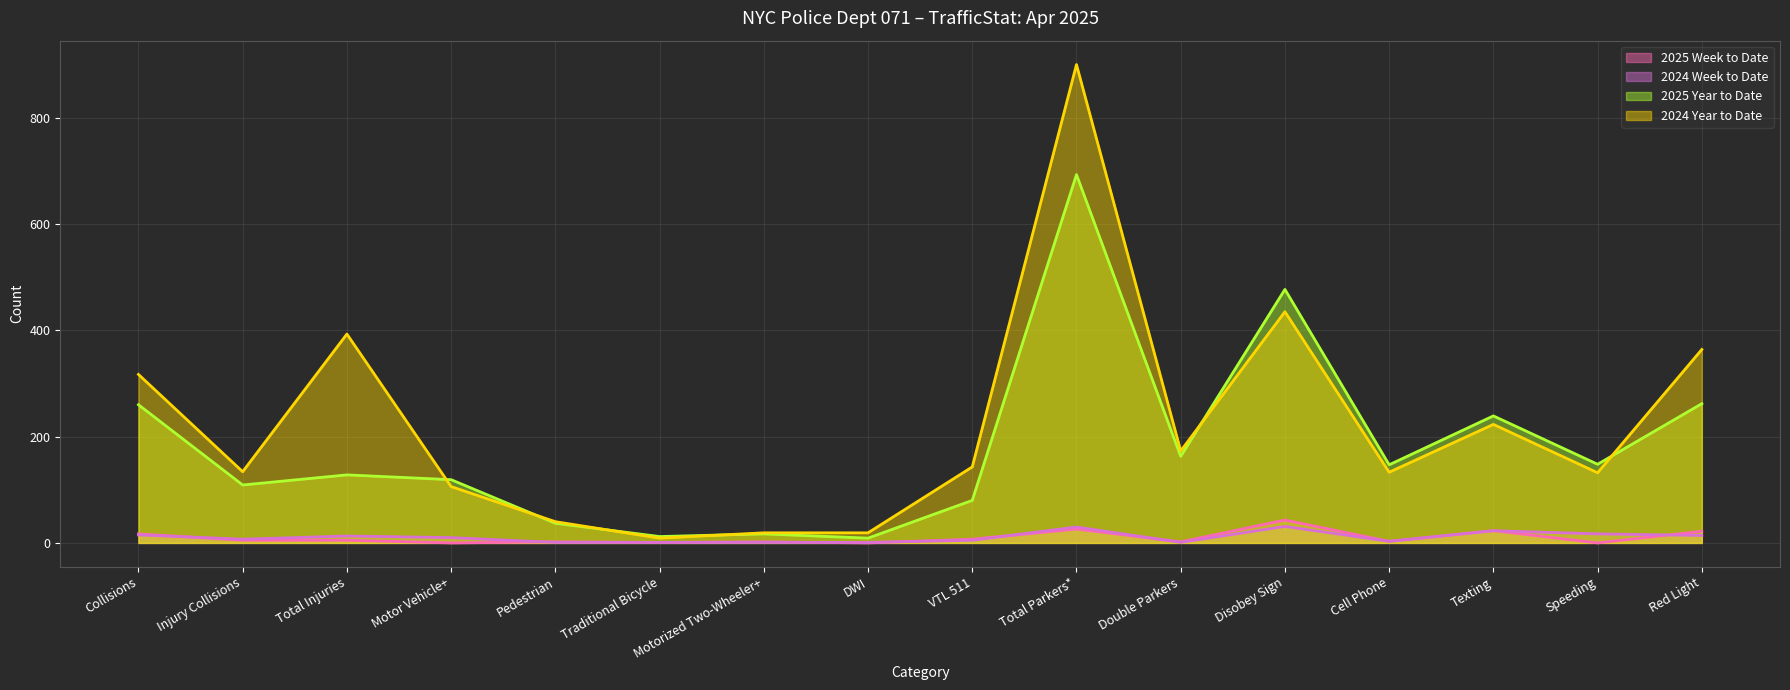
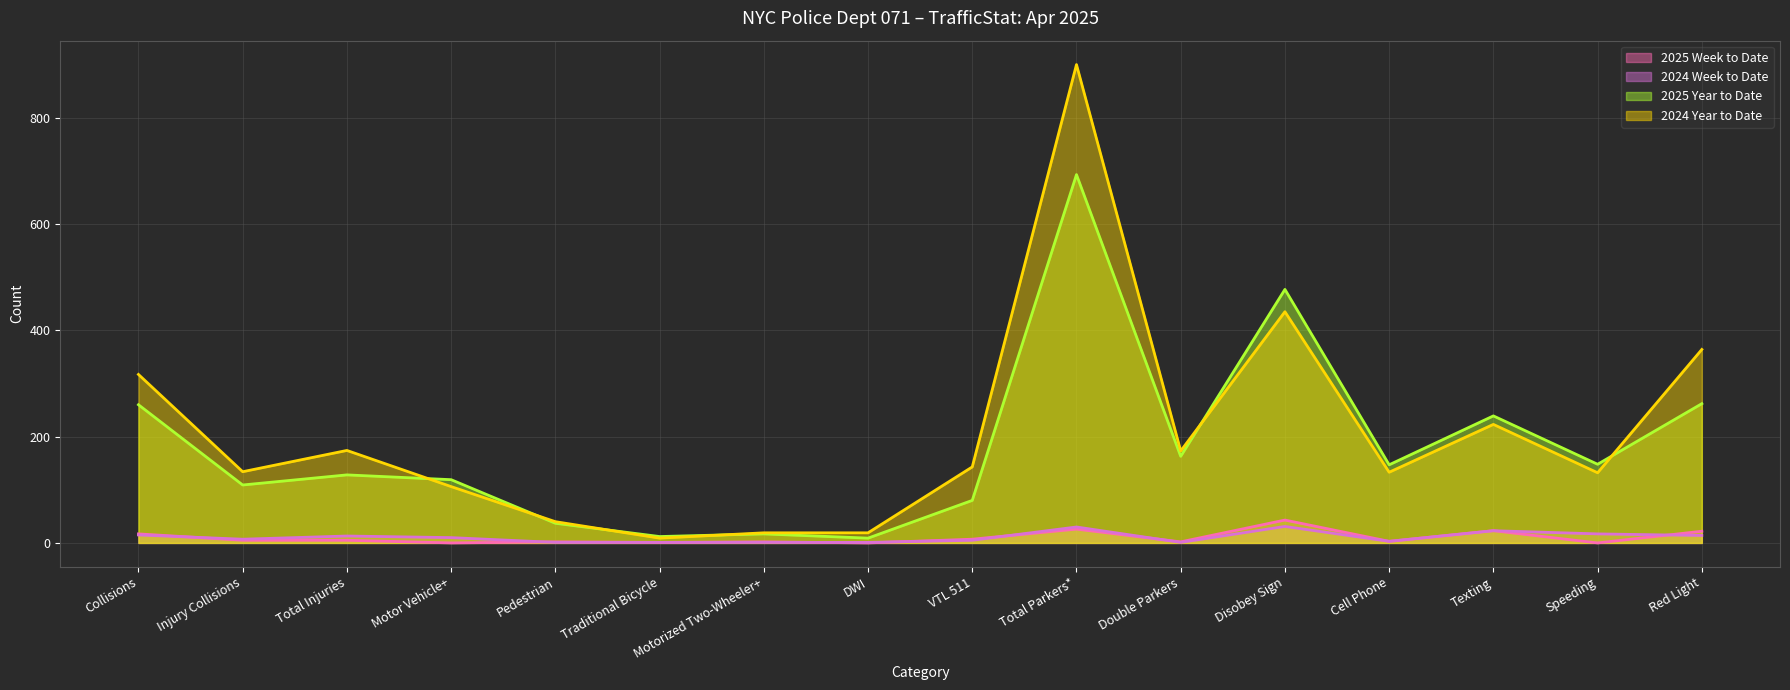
  {
    "2025 Year to Date": {
      "Collisions": 260,
      "Injury Collisions": 110,
      "Total Injuries": 130,
      "Motor Vehicle+": 120,
      "DWI": 10,
      "VTL 511": 80,
      "Total Parkers*": 690,
      "Double Parkers": 160,
      "Disobey Sign": 480,
      "Cell Phone": 150,
      "Texting": 240,
      "Speeding": 150,
      "Red Light": 260
    },
    "2024 Year to Date": {
      "Collisions": 320,
      "Injury Collisions": 130,
-     "Total Injuries": 390,
+     "Total Injuries": 170,
      "Motor Vehicle+": 110,
      "DWI": 20,
      "VTL 511": 140,
      "Total Parkers*": 900,
      "Double Parkers": 170,
      "Disobey Sign": 440,
      "Cell Phone": 130,
      "Texting": 220,
      "Speeding": 130,
      "Red Light": 360
    }
  }
